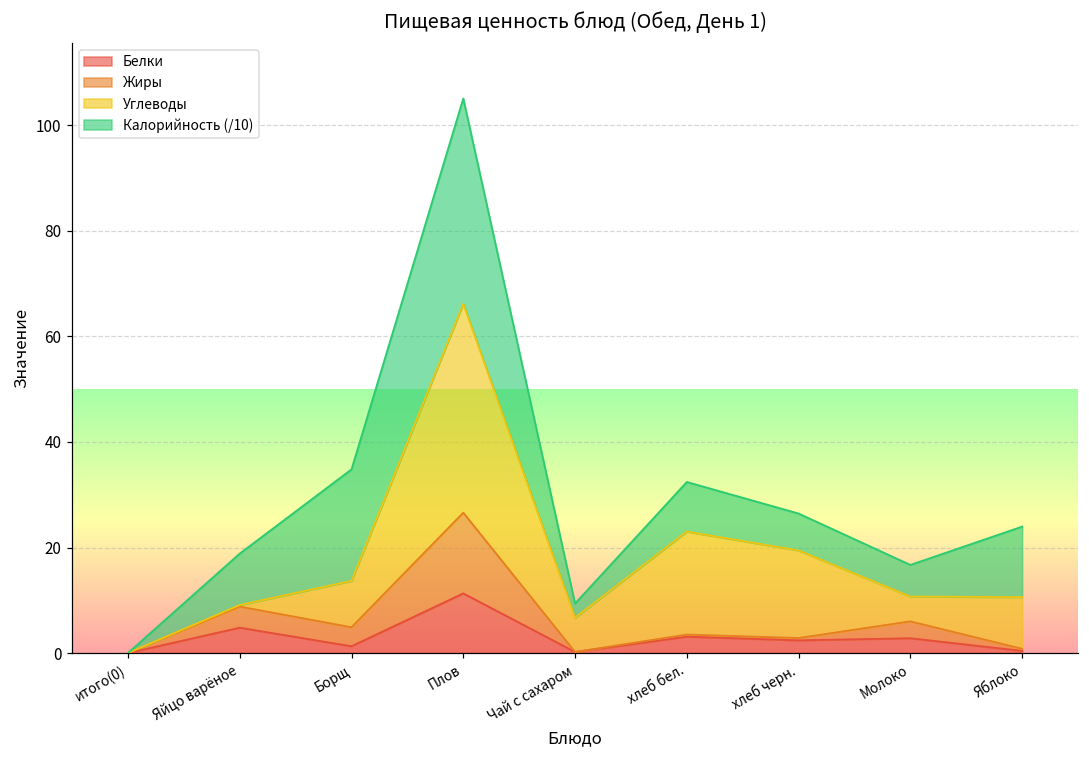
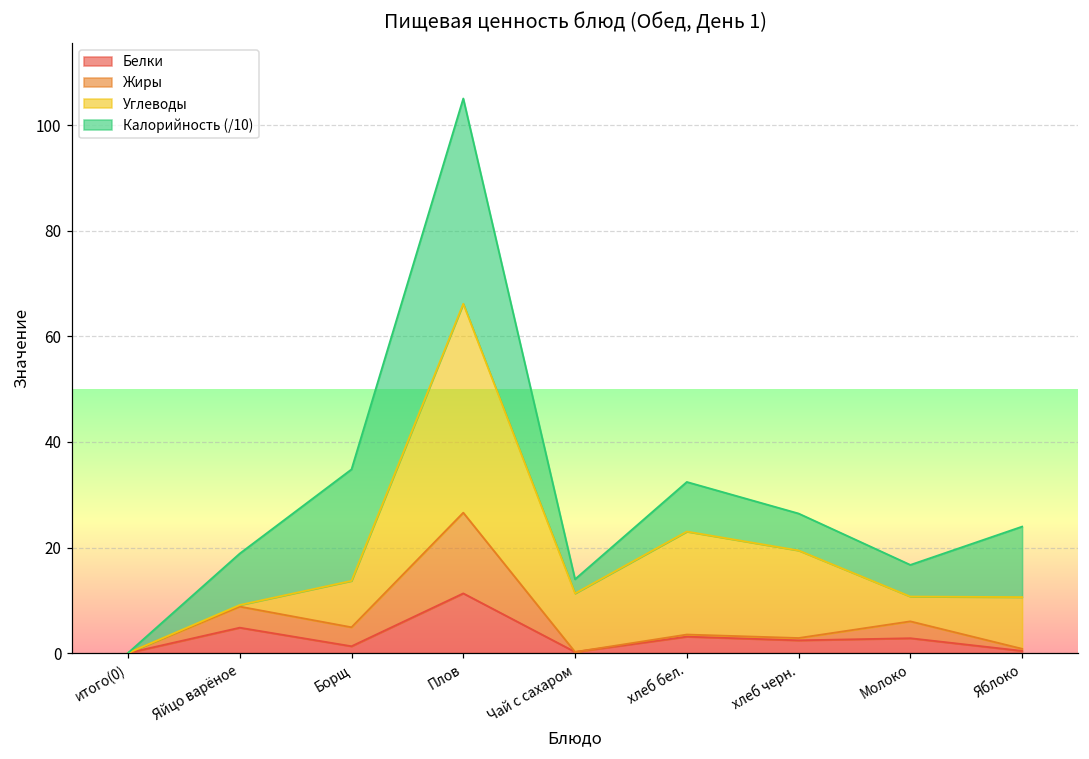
  {
    "Углеводы": {
      "Борщ": 9,
      "Плов": 40,
-     "Чай с сахаром": 7,
+     "Чай с сахаром": 11,
      "хлеб бел.": 20,
      "хлеб черн.": 17,
      "Молоко": 5,
      "Яблоко": 10
    },
    "Калорийность (/10)": {
      "Яйцо варёное": 10,
      "Борщ": 21,
      "Плов": 39,
      "Чай с сахаром": 3,
      "хлеб бел.": 9,
      "хлеб черн.": 7,
      "Молоко": 6,
      "Яблоко": 13
    }
  }
